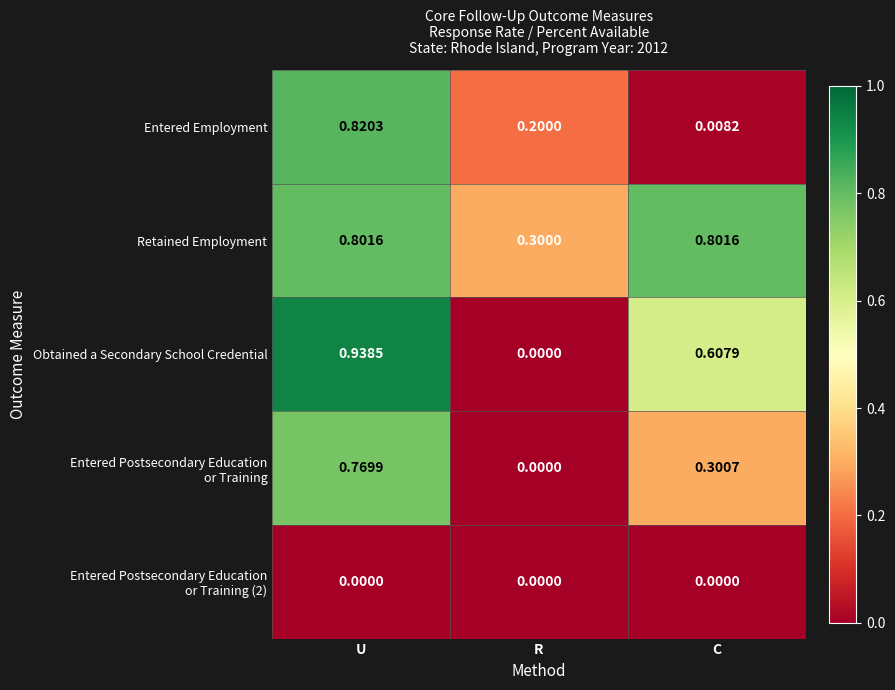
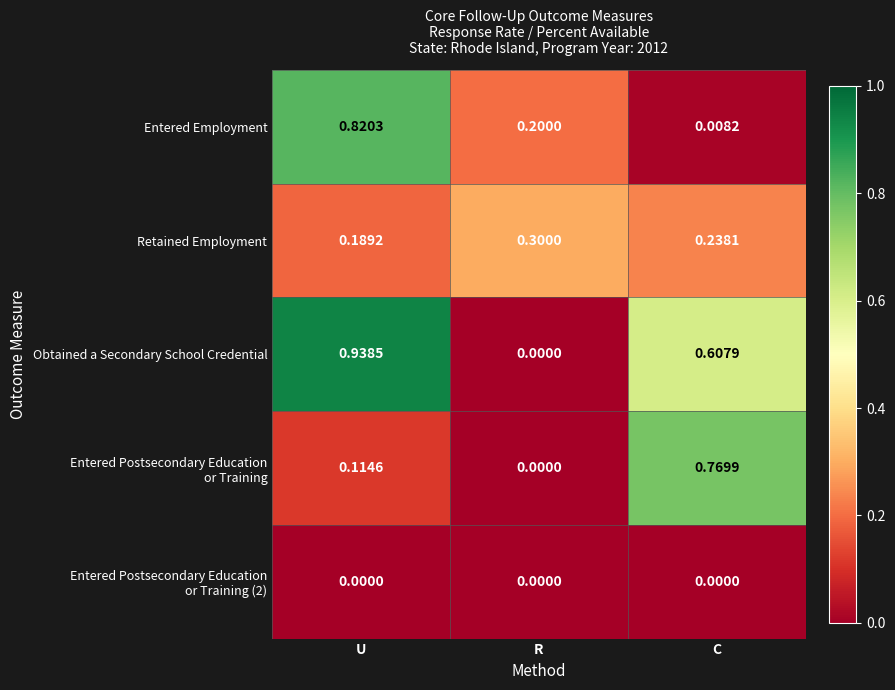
  {
    "Entered Employment": {
      "U": 0.8203,
      "R": 0.2000,
      "C": 0.0082
    },
    "Retained Employment": {
-     "U": 0.8016,
+     "U": 0.1892,
      "R": 0.3000,
-     "C": 0.8016
+     "C": 0.2381
    },
    "Obtained a Secondary School Credential": {
      "U": 0.9385,
      "R": 0.0000,
      "C": 0.6079
    },
    "Entered Postsecondary Education or Training": {
-     "U": 0.7699,
+     "U": 0.1146,
      "R": 0.0000,
-     "C": 0.3007
+     "C": 0.7699
    },
    "Entered Postsecondary Education or Training (2)": {
      "U": 0.0000,
      "R": 0.0000,
      "C": 0.0000
    }
  }
